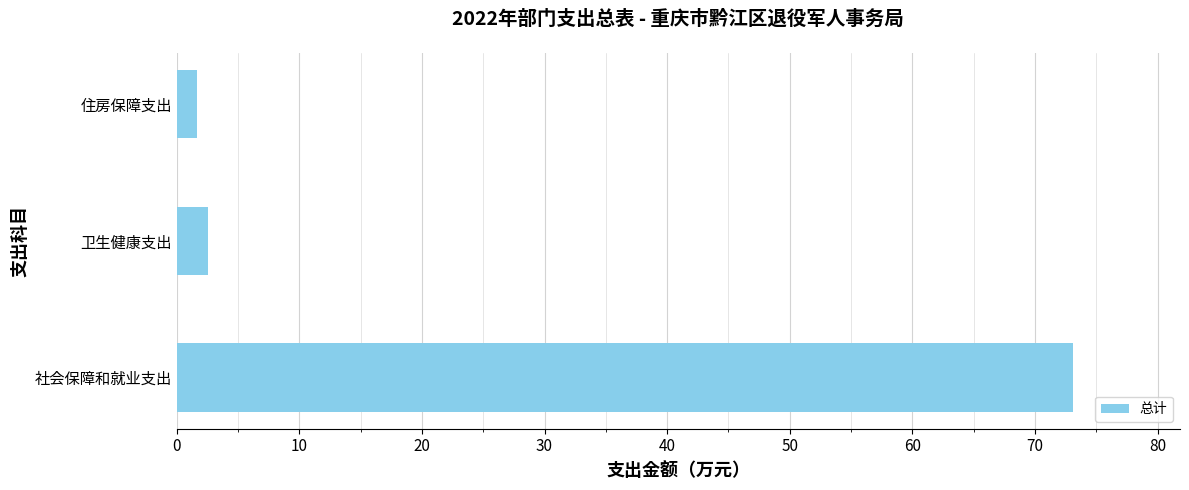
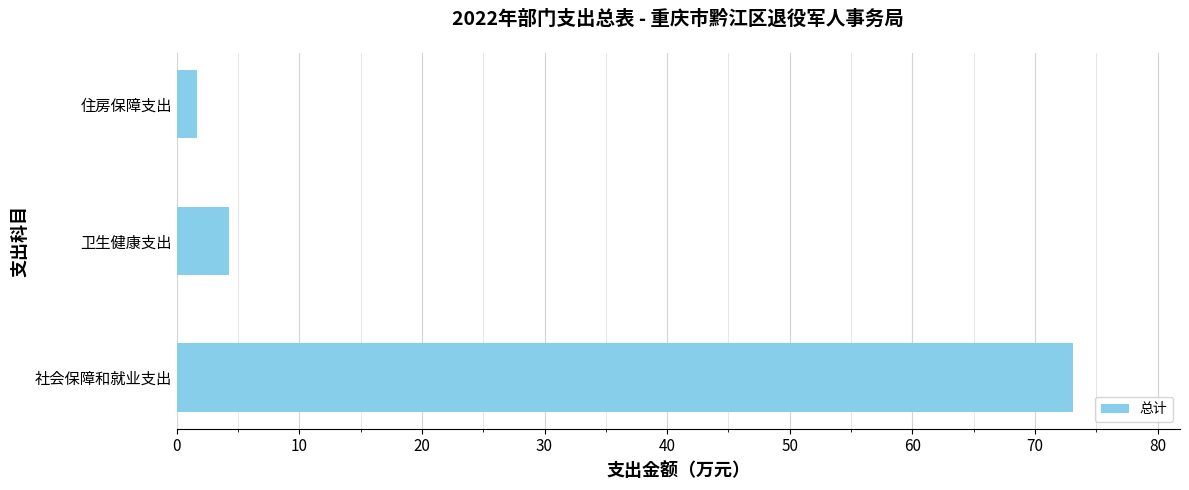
  {
    "住房保障支出": 1.7,
-   "卫生健康支出": 2.6,
+   "卫生健康支出": 4.3,
    "社会保障和就业支出": 73.1
  }
